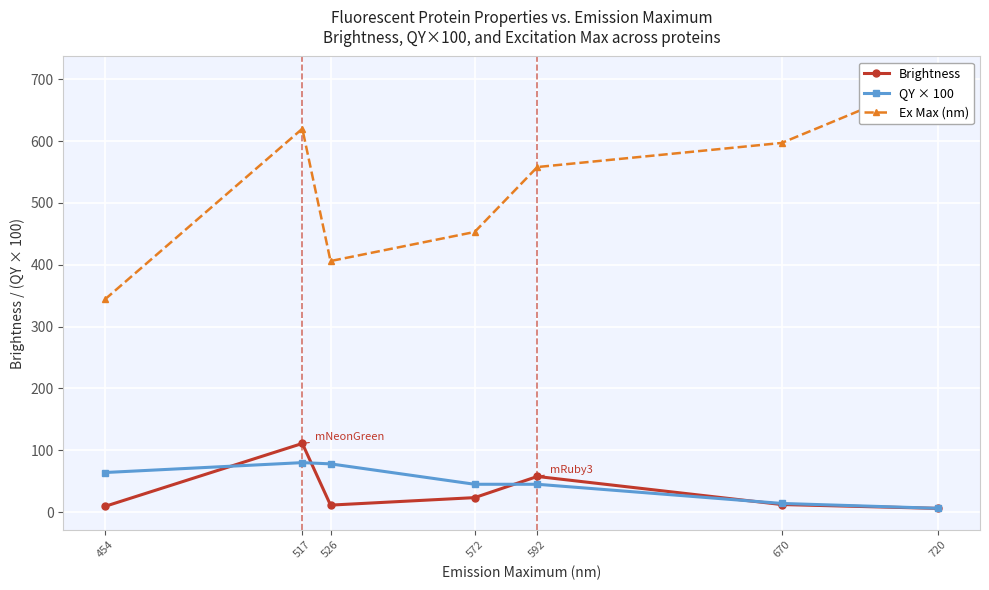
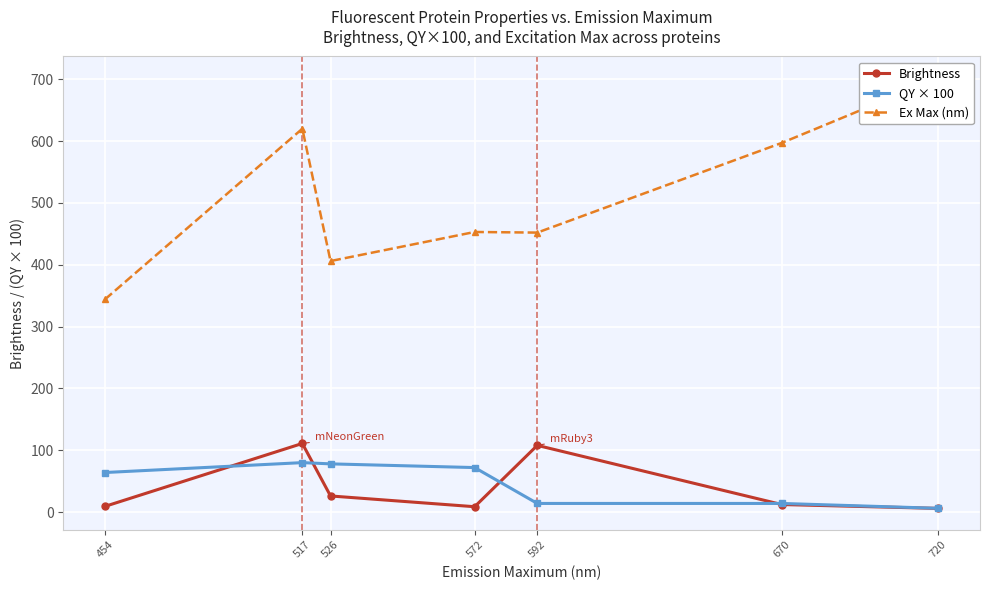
  {
    "Brightness": {
      "454": 10,
      "517": 110,
-     "526": 10,
-     "572": 20,
-     "592": 60
+     "526": 30,
+     "572": 10,
+     "592": 110
    },
    "QY × 100": {
      "454": 60,
      "517": 80,
      "526": 80,
-     "572": 50,
-     "592": 50
+     "572": 70,
+     "592": 10
    },
    "Ex Max (nm)": {
      "454": 340,
      "517": 620,
      "526": 410,
      "572": 450,
-     "592": 560,
+     "592": 450,
      "670": 600
    }
  }
